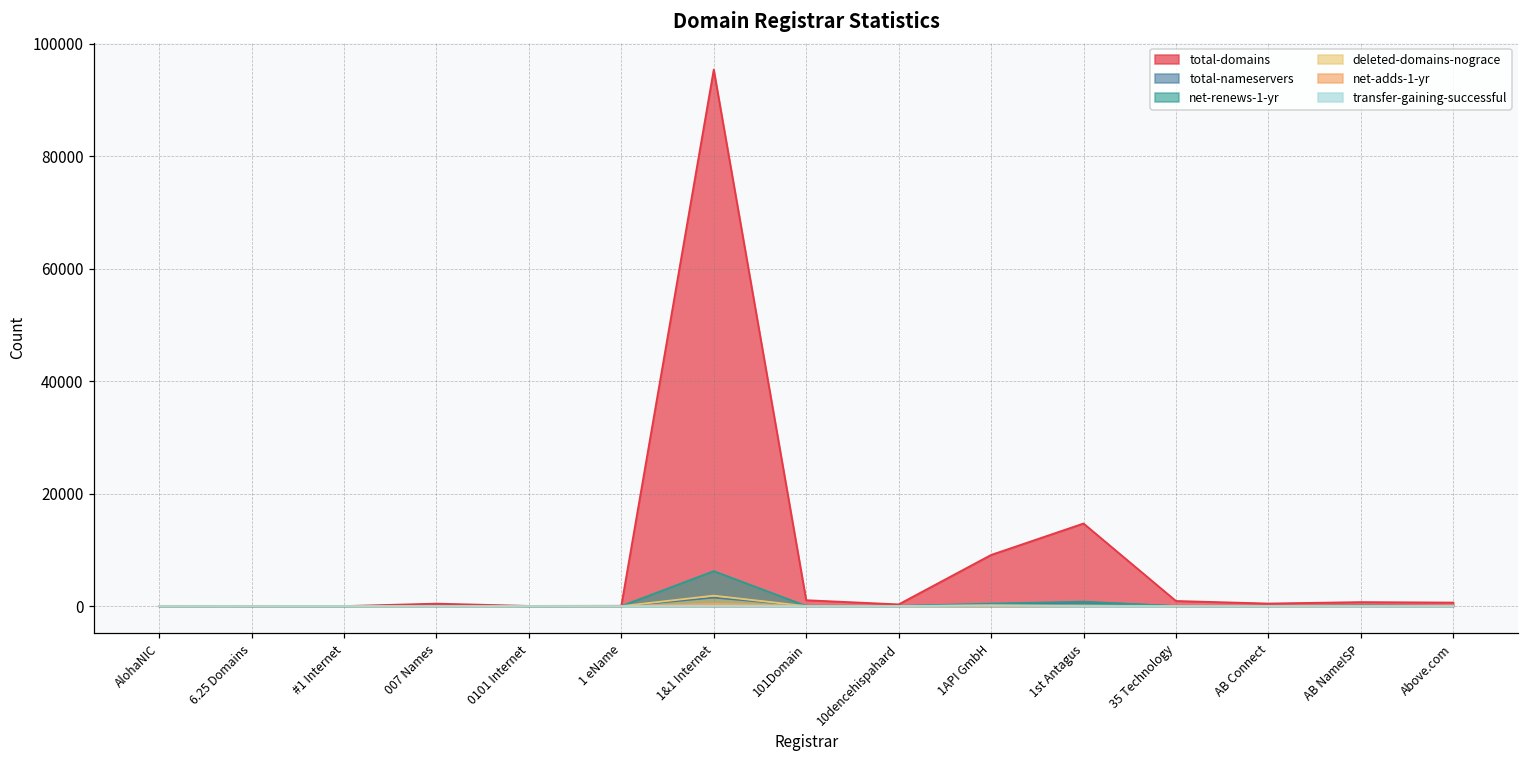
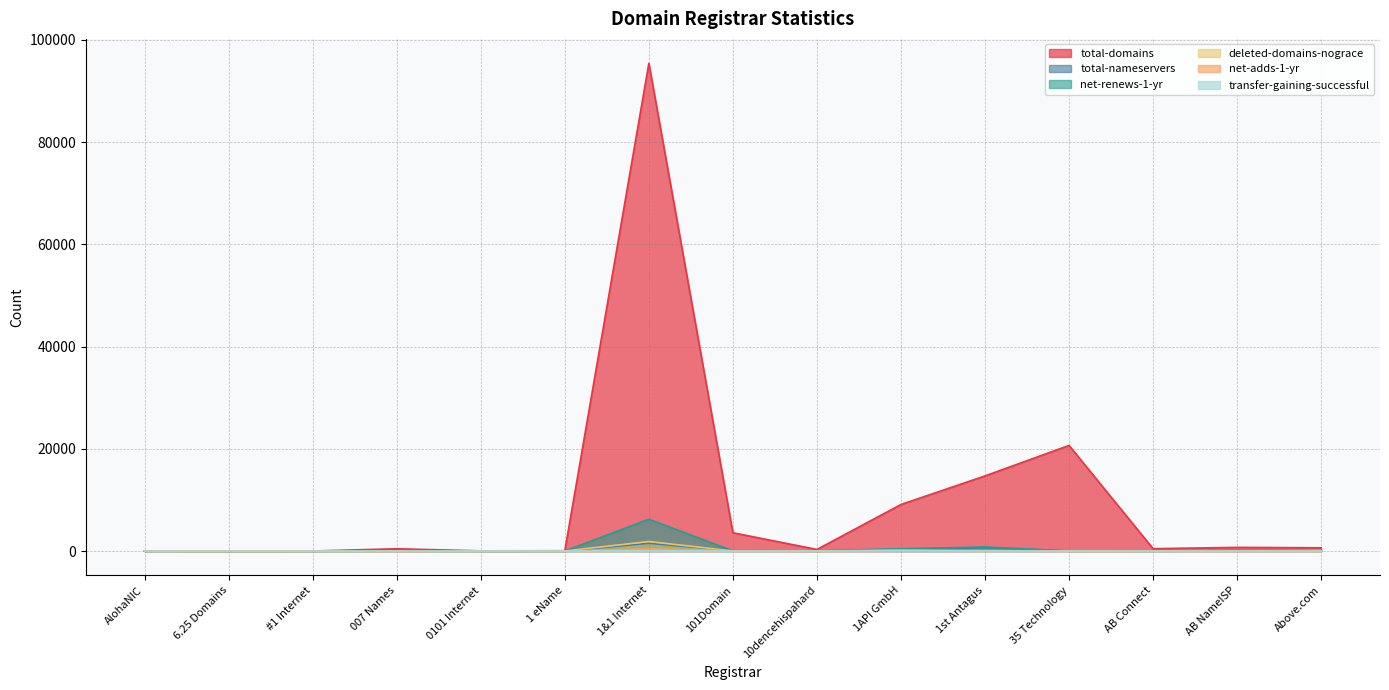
  {
    "total-domains": {
      "1&1 Internet": 95000,
-     "101Domain": 1000,
+     "101Domain": 4000,
      "1API GmbH": 9000,
      "1st Antagus": 15000,
-     "35 Technology": 1000,
+     "35 Technology": 21000,
      "AB NameISP": 1000,
      "Above.com": 1000
    }
  }
